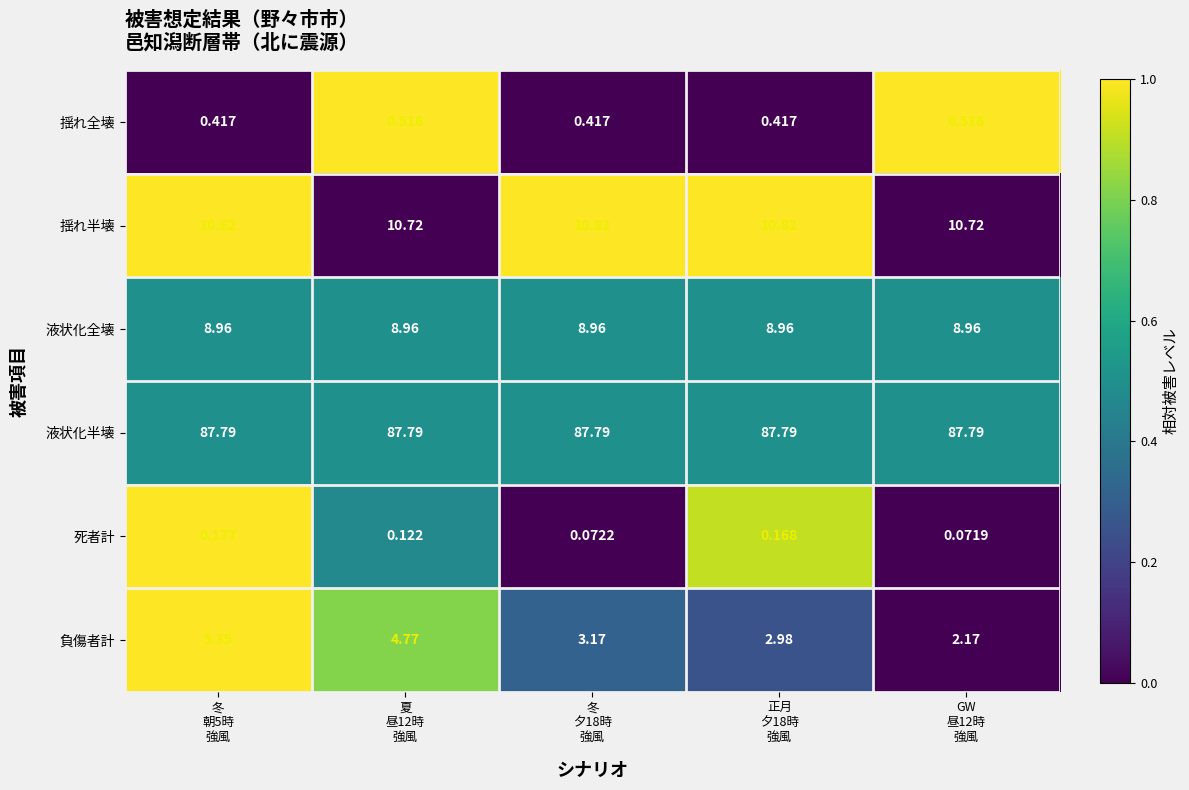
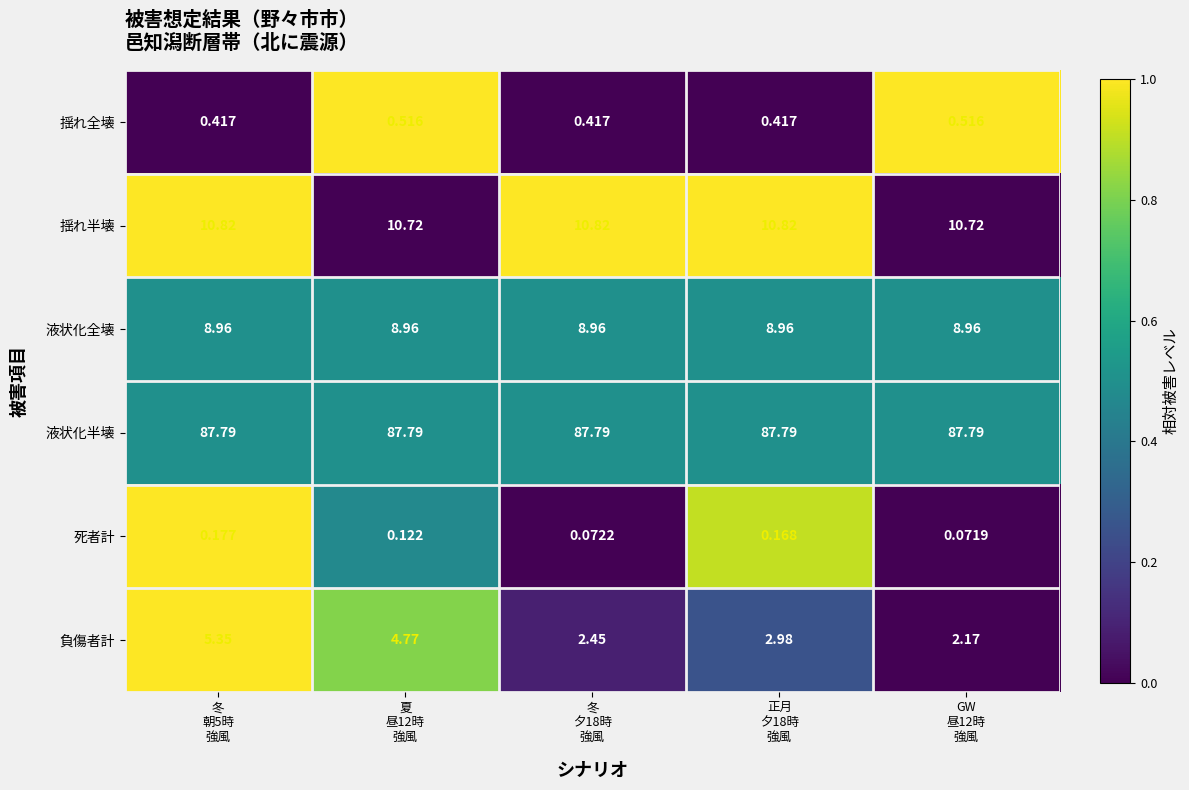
  {
    "揺れ全壊": {
      "冬 朝5時 強風": 0.417,
      "冬 夕18時 強風": 0.417,
      "正月 夕18時 強風": 0.417
    },
    "揺れ半壊": {
      "夏 昼12時 強風": 10.72,
      "GW 昼12時 強風": 10.72
    },
    "液状化全壊": {
      "冬 朝5時 強風": 8.96,
      "夏 昼12時 強風": 8.96,
      "冬 夕18時 強風": 8.96,
      "正月 夕18時 強風": 8.96,
      "GW 昼12時 強風": 8.96
    },
    "液状化半壊": {
      "冬 朝5時 強風": 87.79,
      "夏 昼12時 強風": 87.79,
      "冬 夕18時 強風": 87.79,
      "正月 夕18時 強風": 87.79,
      "GW 昼12時 強風": 87.79
    },
    "死者計": {
      "夏 昼12時 強風": 0.122,
      "冬 夕18時 強風": 0.0722,
      "GW 昼12時 強風": 0.0719
    },
    "負傷者計": {
      "夏 昼12時 強風": 4.77,
-     "冬 夕18時 強風": 3.17,
+     "冬 夕18時 強風": 2.45,
      "正月 夕18時 強風": 2.98,
      "GW 昼12時 強風": 2.17
    }
  }
